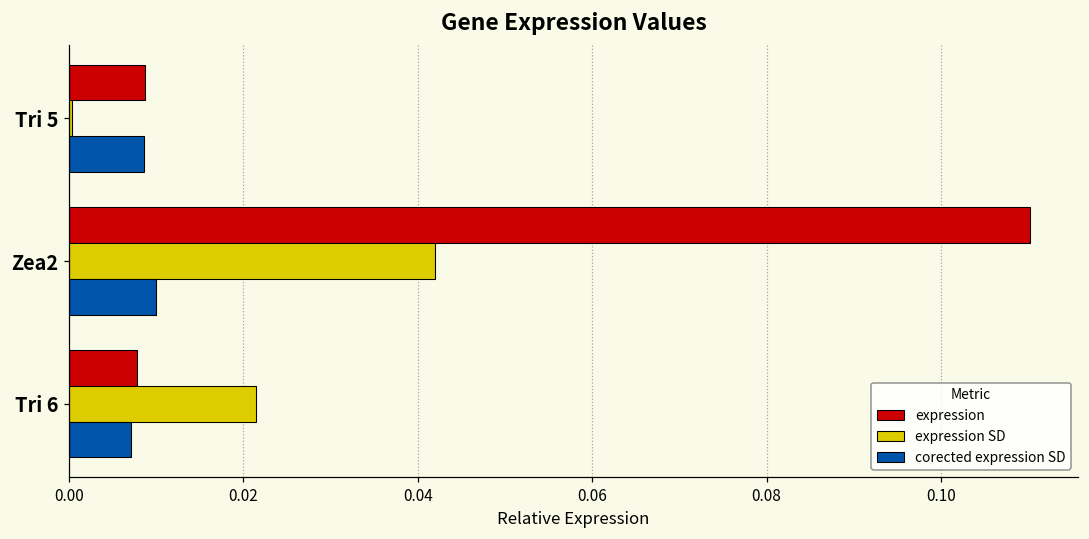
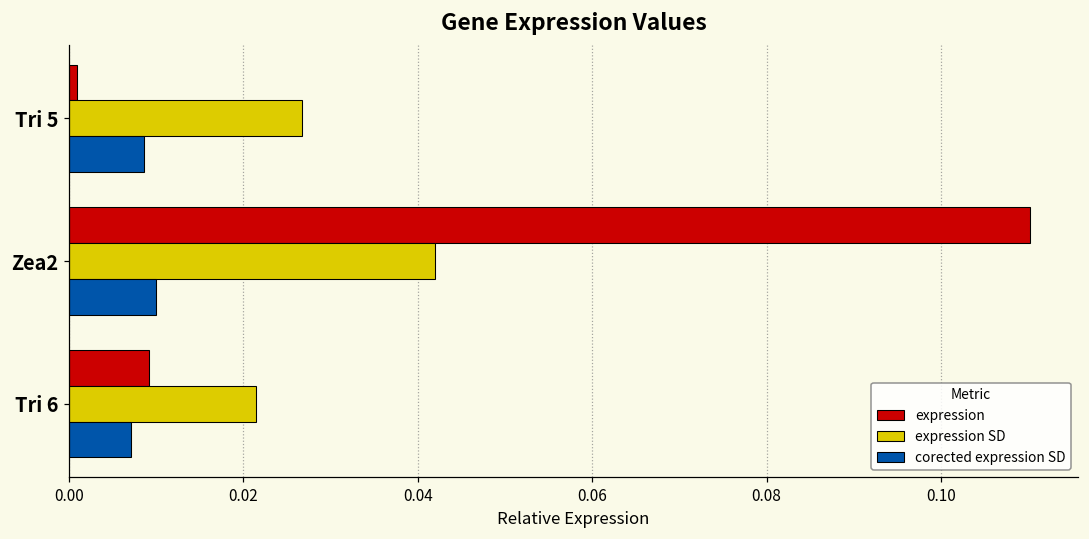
  {
    "expression": {
-     "Tri 5": 0.009,
+     "Tri 5": 0.001,
      "Zea2": 0.110,
-     "Tri 6": 0.008
+     "Tri 6": 0.009
    },
    "expression SD": {
-     "Tri 5": 0.000,
+     "Tri 5": 0.027,
      "Zea2": 0.042,
      "Tri 6": 0.021
    },
    "corected expression SD": {
      "Tri 5": 0.009,
      "Zea2": 0.010,
      "Tri 6": 0.007
    }
  }
